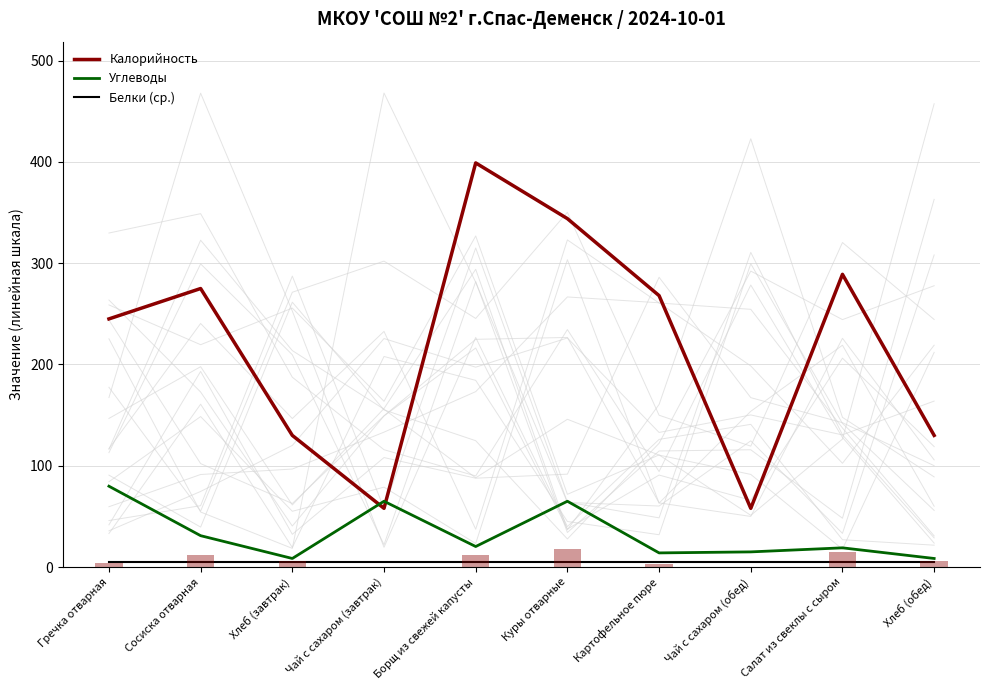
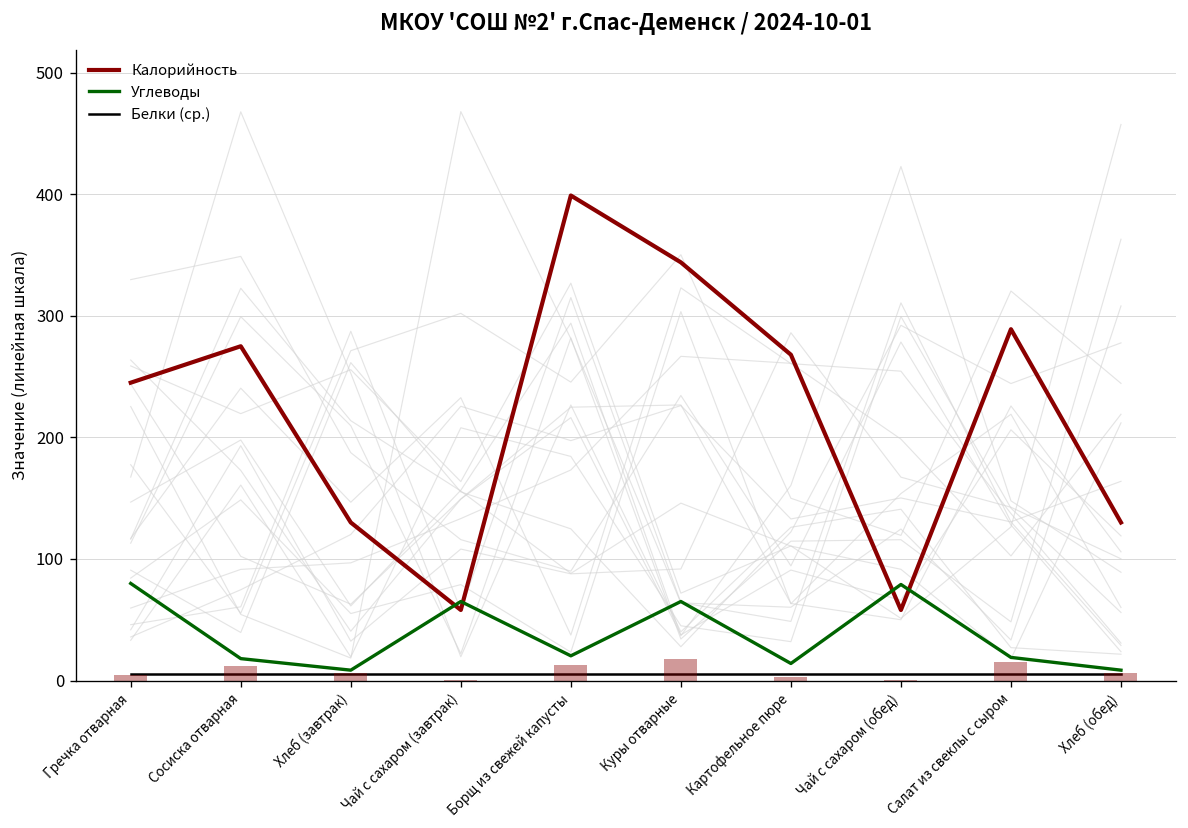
  {
    "Углеводы": {
      "Гречка отварная": 80,
-     "Сосиска отварная": 31,
+     "Сосиска отварная": 18,
      "Хлеб (завтрак)": 9,
      "Чай с сахаром (завтрак)": 65,
      "Борщ из свежей капусты": 20,
      "Картофельное пюре": 14,
-     "Чай с сахаром (обед)": 15,
+     "Чай с сахаром (обед)": 79,
      "Хлеб (обед)": 9
    },
    "Белки (ср.)": {
      "Гречка отварная": 5,
      "Сосиска отварная": 5,
      "Хлеб (завтрак)": 5,
      "Чай с сахаром (завтрак)": 5,
      "Борщ из свежей капусты": 5,
      "Куры отварные": 5,
      "Картофельное пюре": 5,
      "Чай с сахаром (обед)": 5,
      "Салат из свеклы с сыром": 5,
      "Хлеб (обед)": 5
    }
  }
